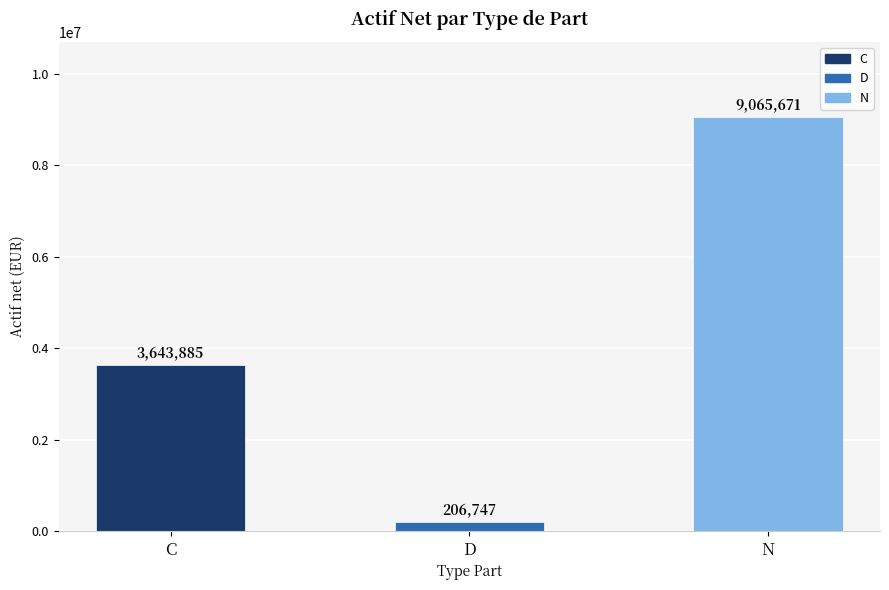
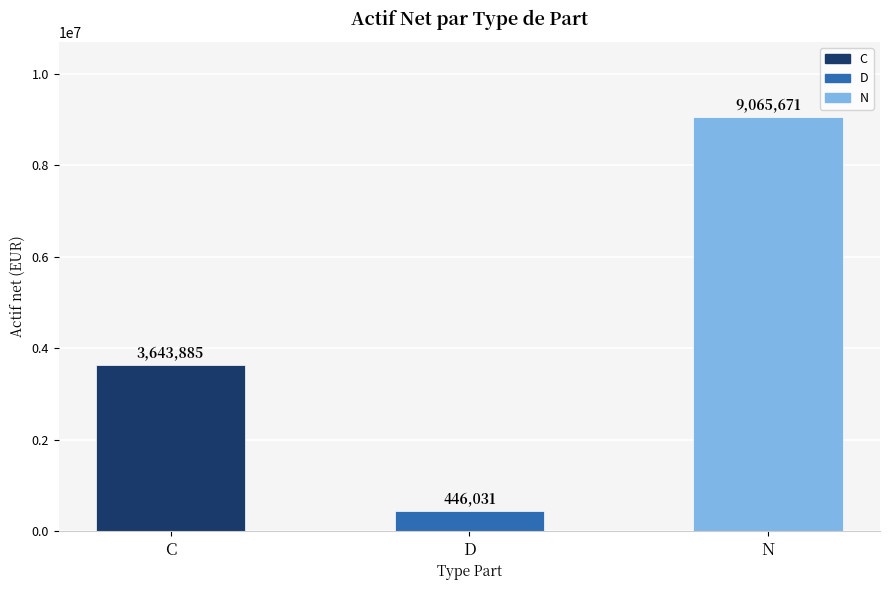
  {
    "C": "3,643,885",
-   "D": "206,747",
+   "D": "446,031",
    "N": "9,065,671"
  }
